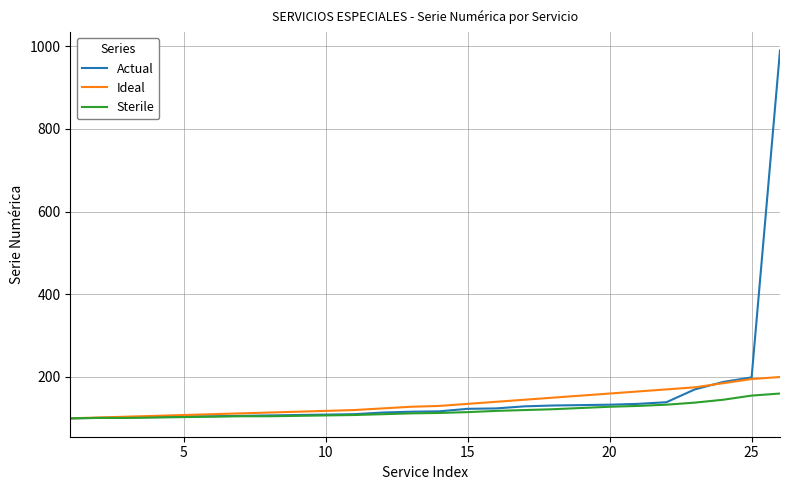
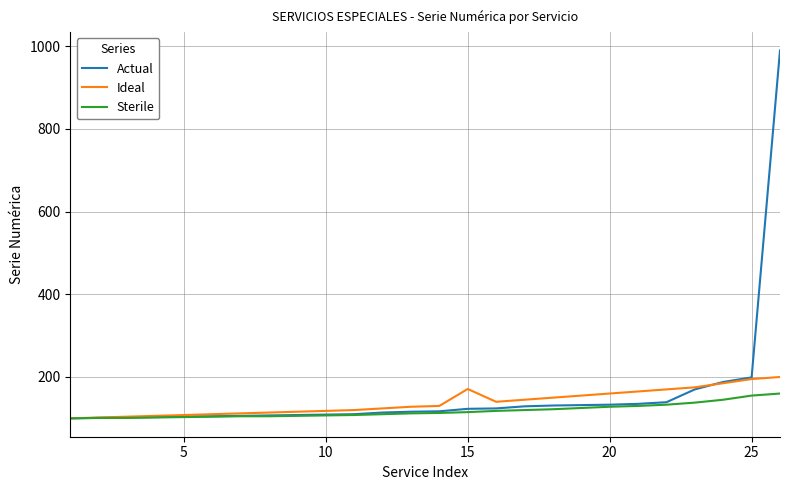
  {
    "Actual": {
      "15": 120
    },
    "Ideal": {
      "10": 120,
-     "15": 140,
+     "15": 170,
      "20": 160
    },
    "Sterile": {
      "15": 120,
      "25": 160
    }
  }
